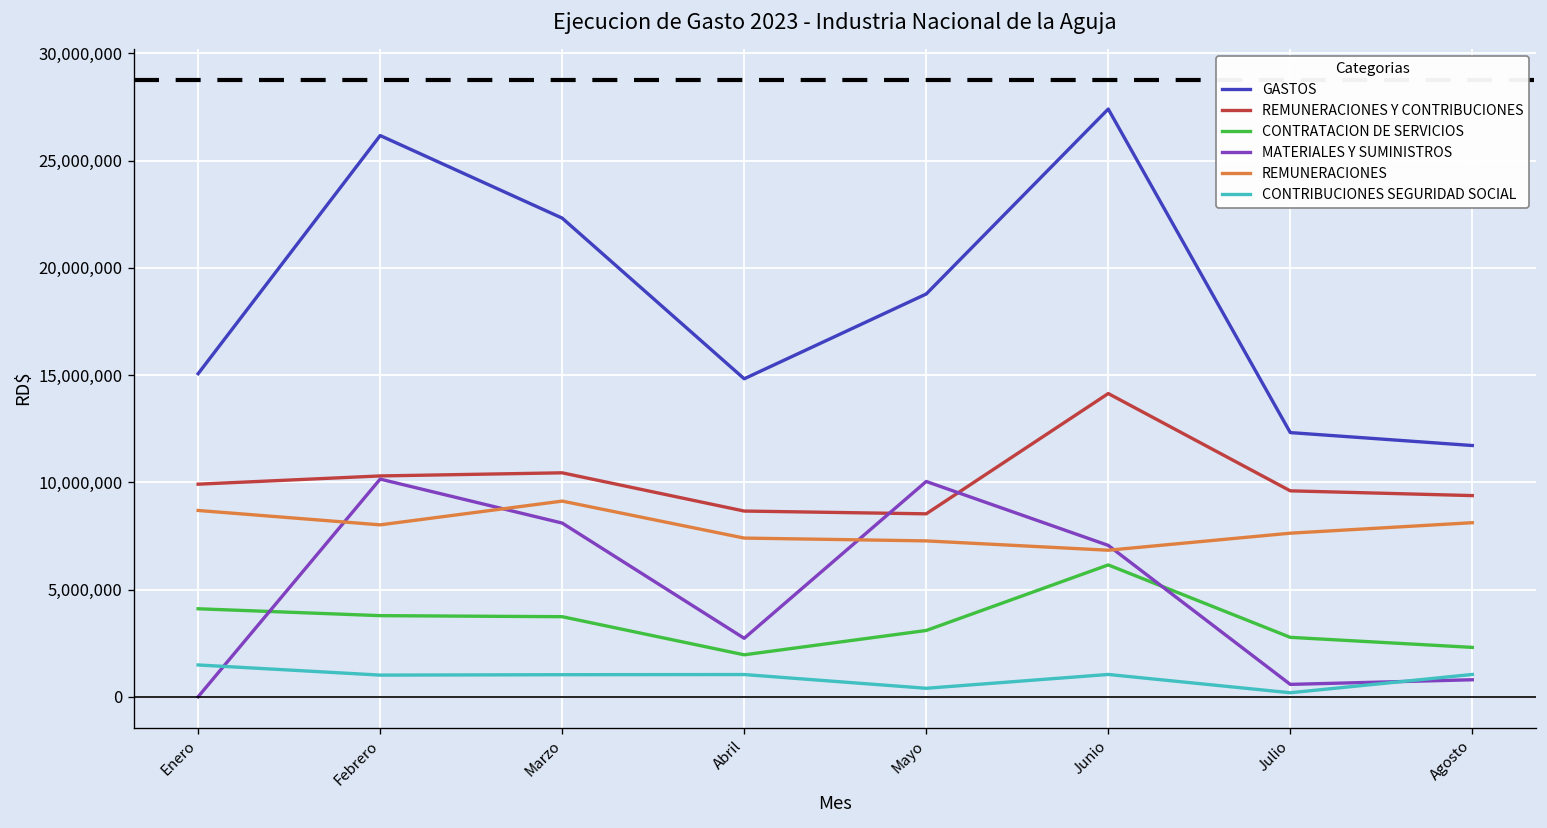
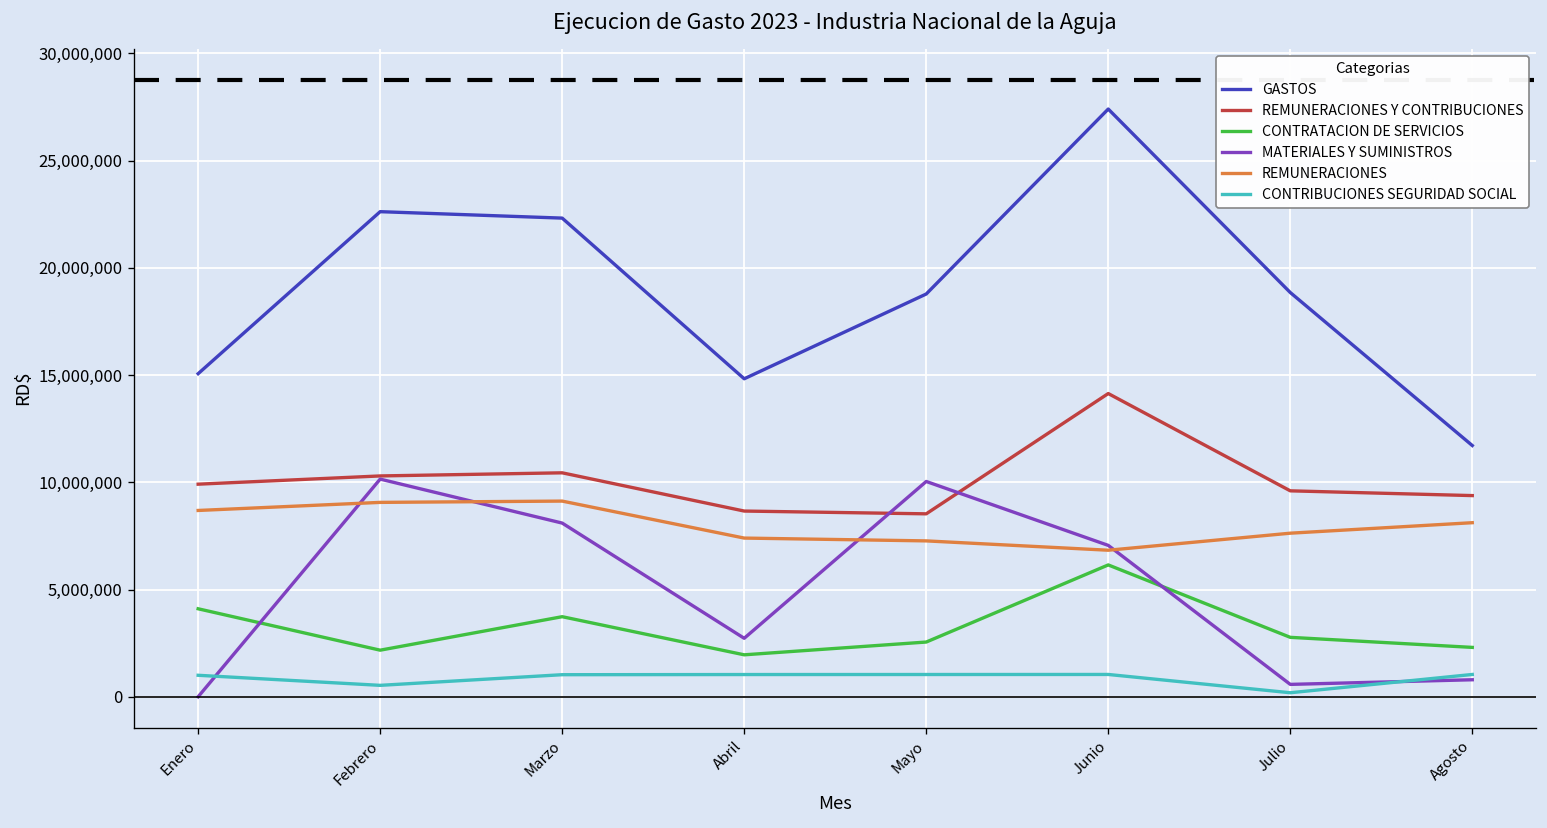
  {
    "GASTOS": {
      "Enero": "15,100,000",
-     "Febrero": "26,200,000",
+     "Febrero": "22,600,000",
      "Marzo": "22,300,000",
      "Abril": "14,800,000",
      "Mayo": "18,800,000",
      "Junio": "27,400,000",
-     "Julio": "12,300,000",
+     "Julio": "18,900,000",
      "Agosto": "11,700,000"
    },
    "REMUNERACIONES Y CONTRIBUCIONES": {
      "Enero": "9,900,000",
      "Febrero": "10,300,000",
      "Marzo": "10,400,000",
      "Abril": "8,700,000",
      "Mayo": "8,500,000",
      "Junio": "14,100,000",
      "Julio": "9,600,000",
      "Agosto": "9,400,000"
    },
    "CONTRATACION DE SERVICIOS": {
      "Enero": "4,100,000",
-     "Febrero": "3,800,000",
+     "Febrero": "2,200,000",
      "Marzo": "3,700,000",
      "Abril": "2,000,000",
-     "Mayo": "3,100,000",
+     "Mayo": "2,600,000",
      "Junio": "6,100,000",
      "Julio": "2,800,000",
      "Agosto": "2,300,000"
    },
    "MATERIALES Y SUMINISTROS": {
      "Enero": "0",
      "Febrero": "10,200,000",
      "Marzo": "8,100,000",
      "Abril": "2,700,000",
      "Mayo": "10,000,000",
      "Junio": "7,100,000",
      "Julio": "600,000",
      "Agosto": "800,000"
    },
    "REMUNERACIONES": {
      "Enero": "8,700,000",
-     "Febrero": "8,000,000",
+     "Febrero": "9,100,000",
      "Marzo": "9,100,000",
      "Abril": "7,400,000",
      "Mayo": "7,300,000",
      "Junio": "6,800,000",
      "Julio": "7,600,000",
      "Agosto": "8,100,000"
    },
    "CONTRIBUCIONES SEGURIDAD SOCIAL": {
-     "Enero": "1,500,000",
-     "Febrero": "1,000,000",
+     "Enero": "1,000,000",
+     "Febrero": "500,000",
      "Marzo": "1,000,000",
      "Abril": "1,000,000",
-     "Mayo": "400,000",
+     "Mayo": "1,000,000",
      "Junio": "1,000,000",
      "Julio": "200,000",
      "Agosto": "1,000,000"
    }
  }
